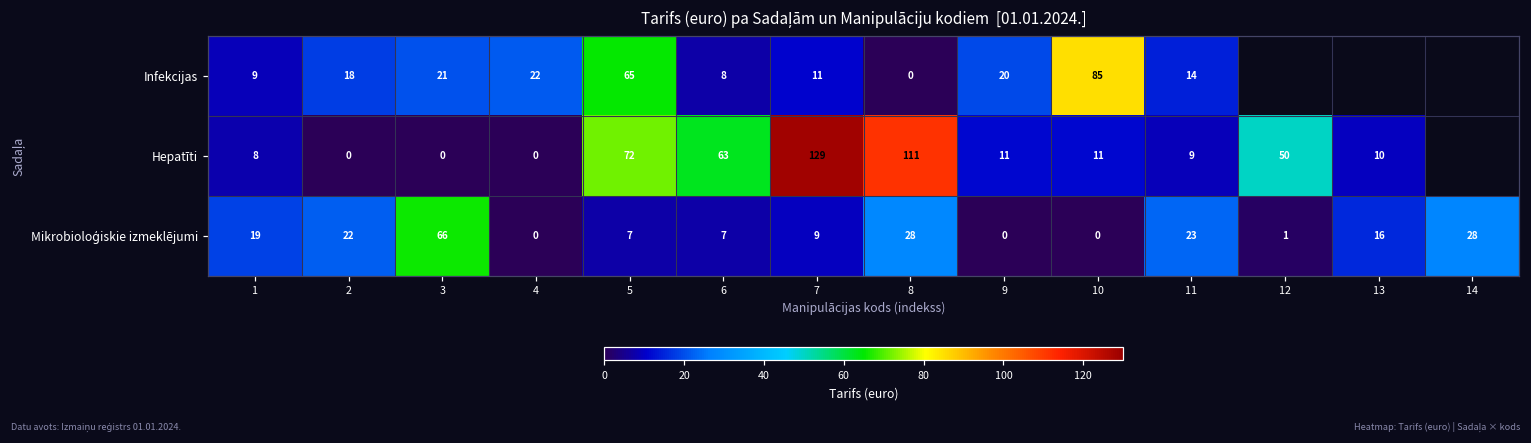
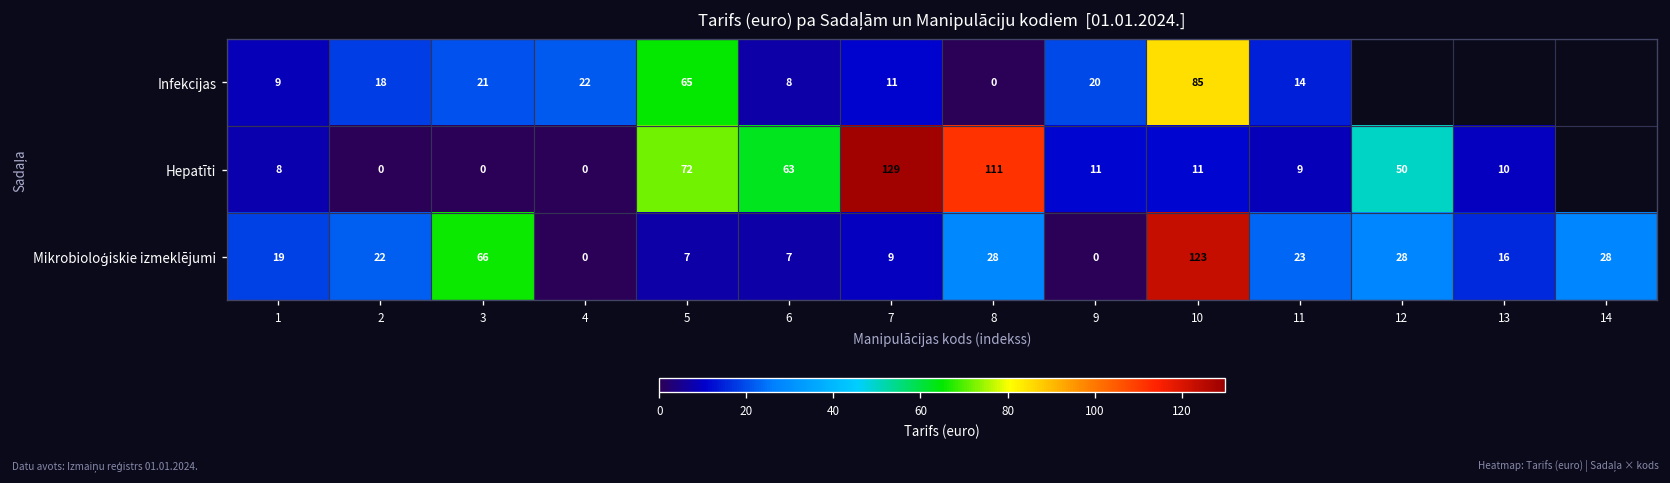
  {
    "Infekcijas": {
      "1": 9,
      "2": 18,
      "3": 21,
      "4": 22,
      "5": 65,
      "6": 8,
      "7": 11,
      "8": 0,
      "9": 20,
      "10": 85,
      "11": 14
    },
    "Hepatīti": {
      "1": 8,
      "2": 0,
      "3": 0,
      "4": 0,
      "5": 72,
      "6": 63,
      "7": 129,
      "8": 111,
      "9": 11,
      "10": 11,
      "11": 9,
      "12": 50,
      "13": 10
    },
    "Mikrobioloģiskie izmeklējumi": {
      "1": 19,
      "2": 22,
      "3": 66,
      "4": 0,
      "5": 7,
      "6": 7,
      "7": 9,
      "8": 28,
      "9": 0,
-     "10": 0,
+     "10": 123,
      "11": 23,
-     "12": 1,
+     "12": 28,
      "13": 16,
      "14": 28
    }
  }
